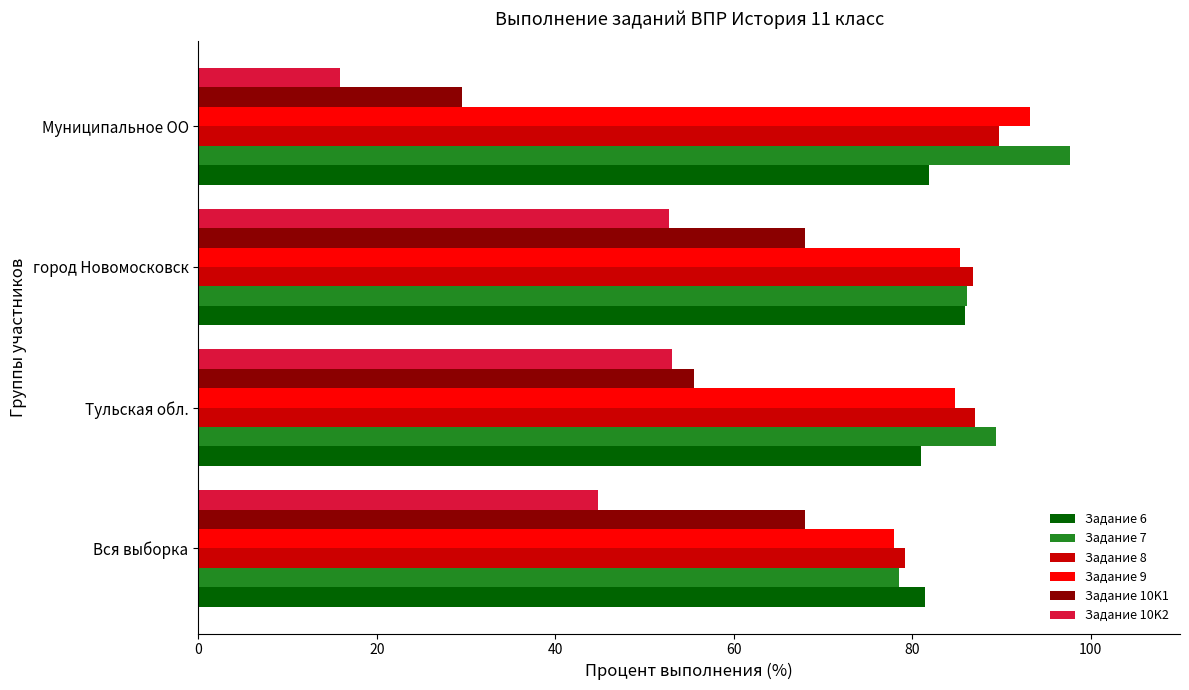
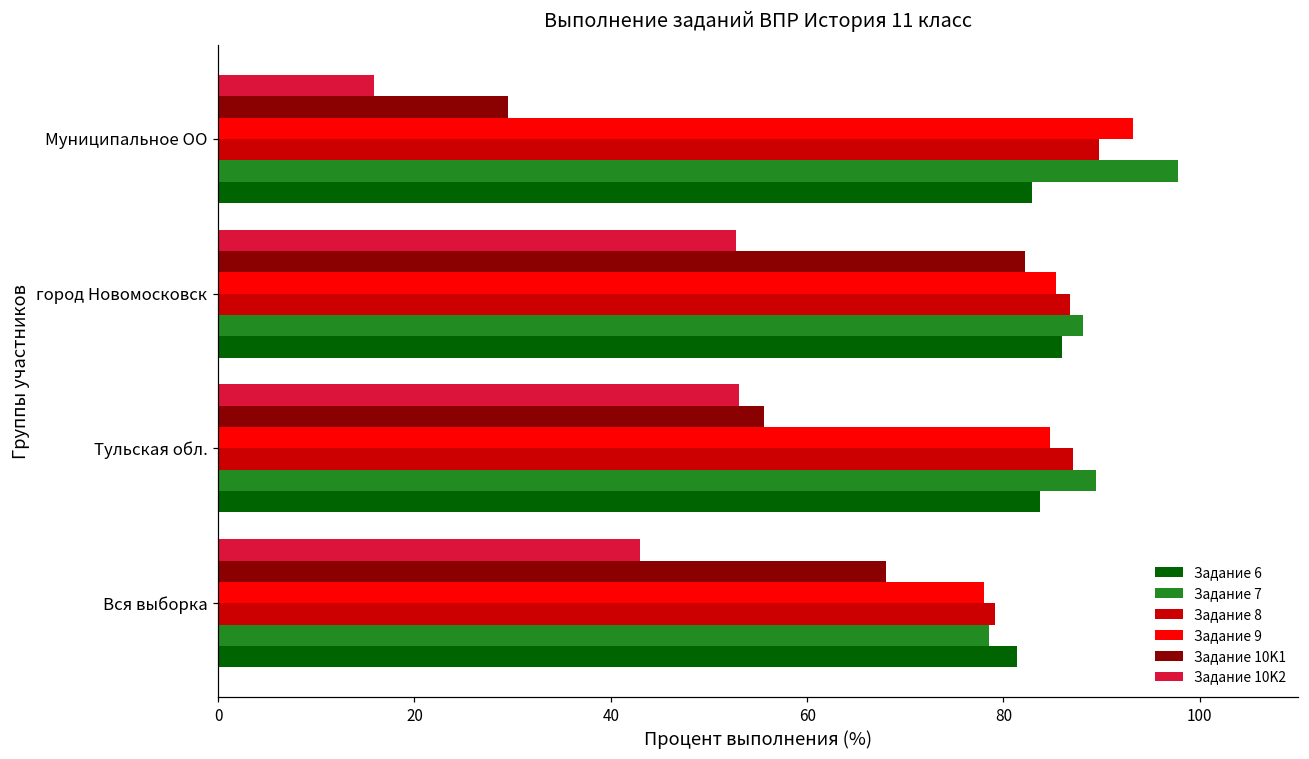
  {
    "Задание 6": {
-     "Муниципальное ОО": 82,
+     "Муниципальное ОО": 83,
      "город Новомосковск": 86,
-     "Тульская обл.": 81,
+     "Тульская обл.": 84,
      "Вся выборка": 81
    },
    "Задание 7": {
      "Муниципальное ОО": 98,
-     "город Новомосковск": 86,
+     "город Новомосковск": 88,
      "Тульская обл.": 89,
      "Вся выборка": 79
    },
    "Задание 10K1": {
      "Муниципальное ОО": 30,
-     "город Новомосковск": 68,
+     "город Новомосковск": 82,
      "Тульская обл.": 56,
      "Вся выборка": 68
    },
    "Задание 10K2": {
      "Муниципальное ОО": 16,
      "город Новомосковск": 53,
      "Тульская обл.": 53,
-     "Вся выборка": 45
+     "Вся выборка": 43
    }
  }
